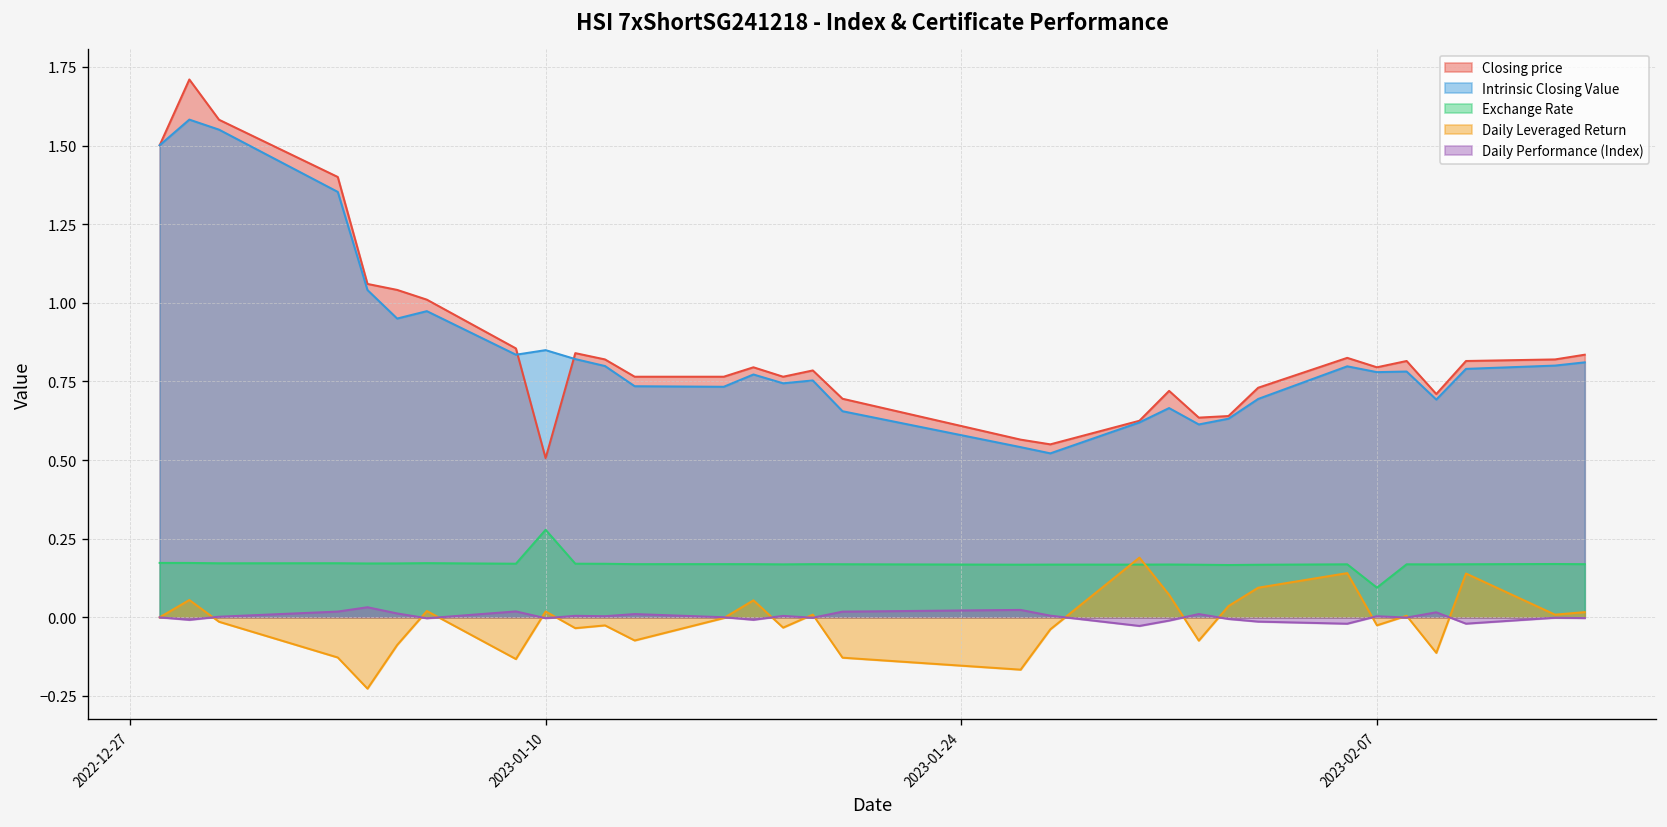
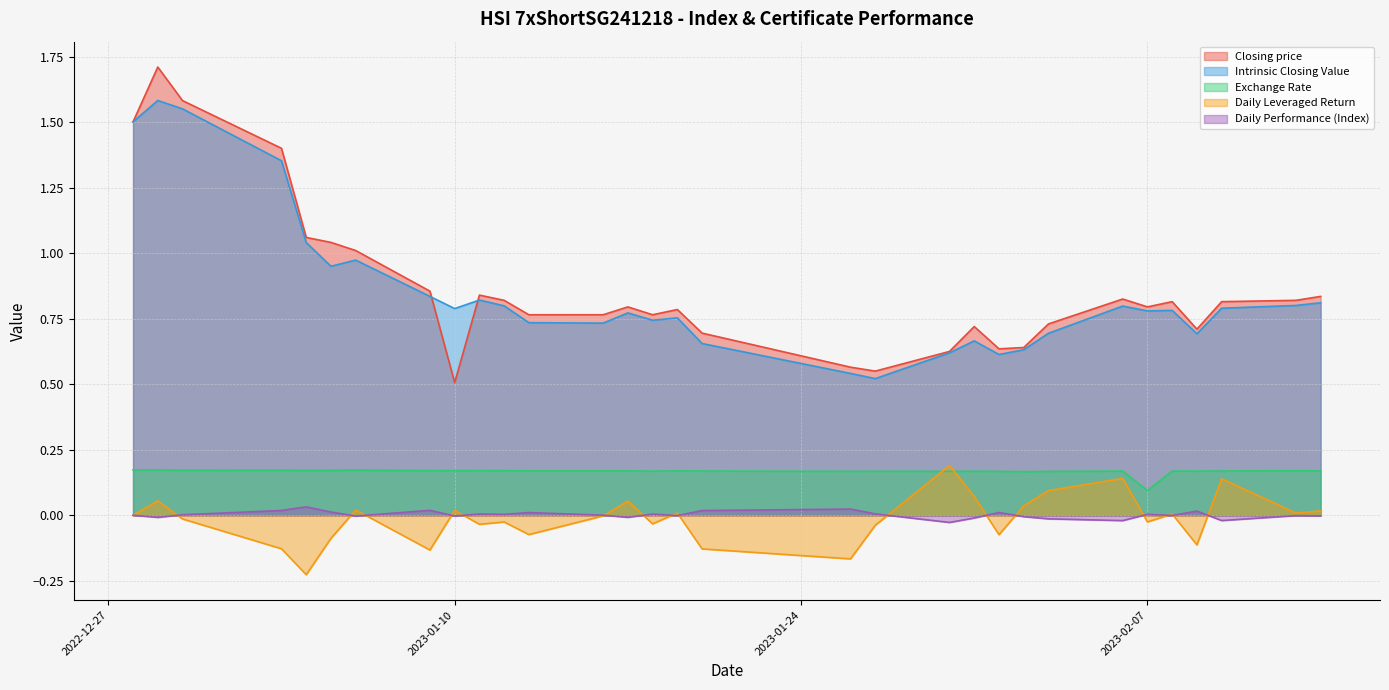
  {
    "Closing price": {
      "2023-01-10": 0.51,
      "2023-02-07": 0.80
    },
    "Intrinsic Closing Value": {
-     "2023-01-10": 0.85,
+     "2023-01-10": 0.79,
      "2023-02-07": 0.78
    },
    "Exchange Rate": {
-     "2023-01-10": 0.28,
+     "2023-01-10": 0.17,
      "2023-02-07": 0.09
    }
  }
